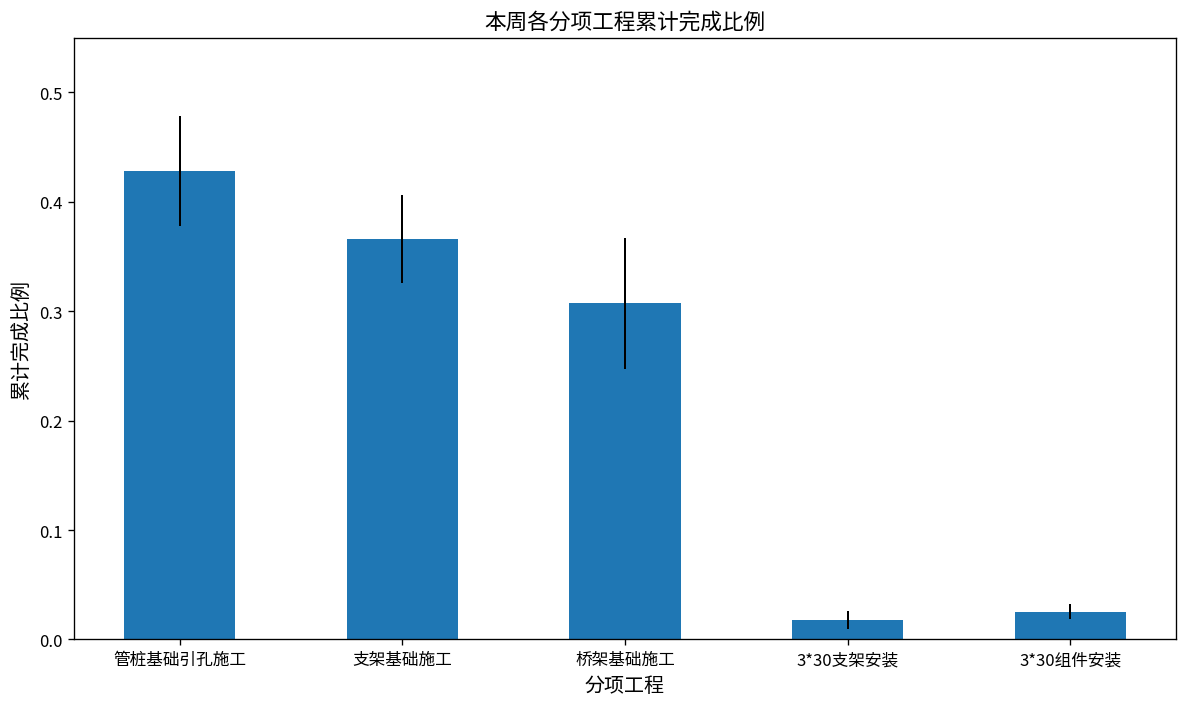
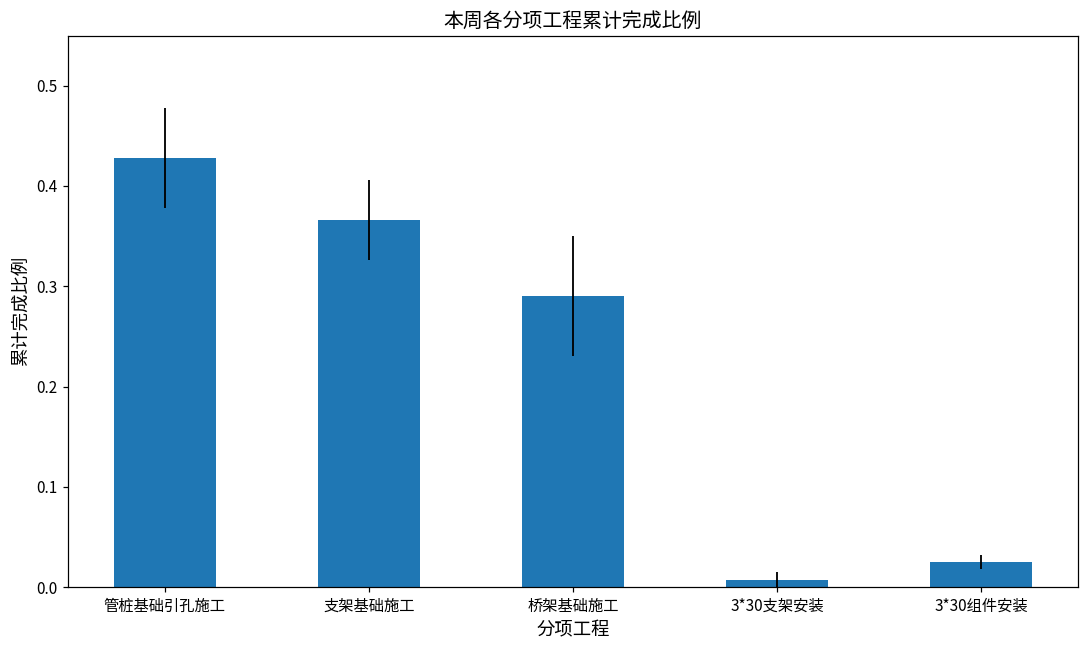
  {
    "管桩基础引孔施工": 0.43,
    "支架基础施工": 0.37,
-   "桥架基础施工": 0.31,
-   "3*30支架安装": 0.02,
+   "桥架基础施工": 0.29,
+   "3*30支架安装": 0.01,
    "3*30组件安装": 0.03
  }
